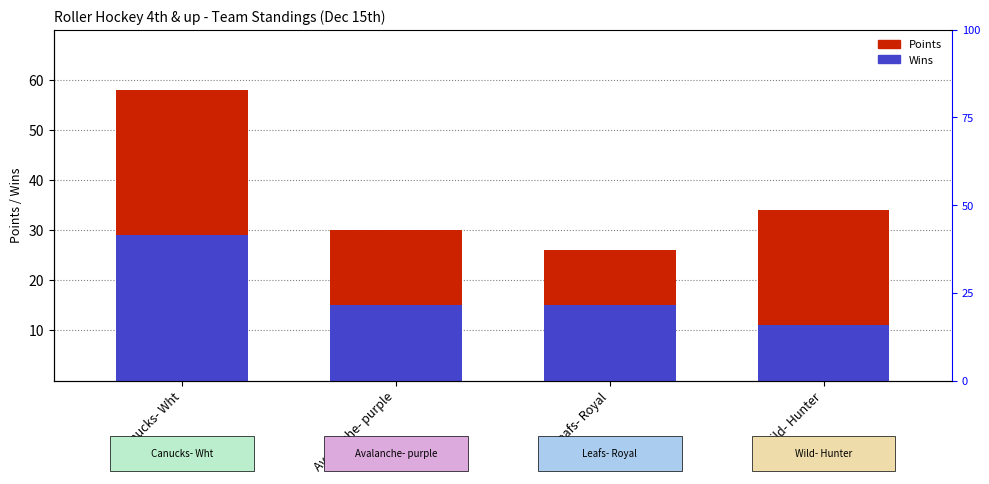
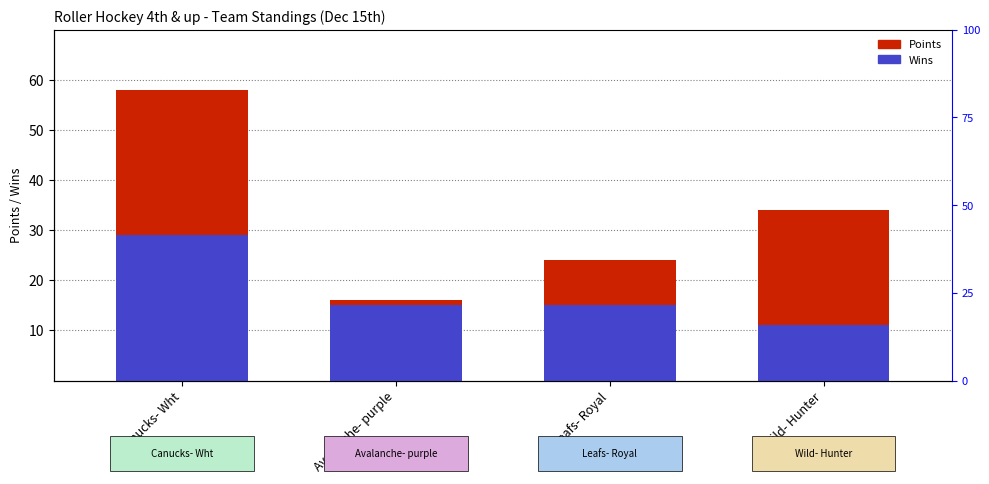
  {
    "Points": {
      "Canucks- Wht": 58,
-     "Avalanche- purple": 30,
-     "Leafs- Royal": 26,
+     "Avalanche- purple": 16,
+     "Leafs- Royal": 24,
      "Wild- Hunter": 34
    }
  }
